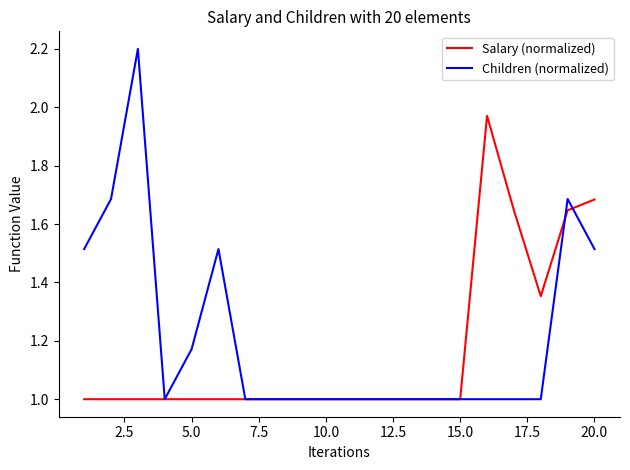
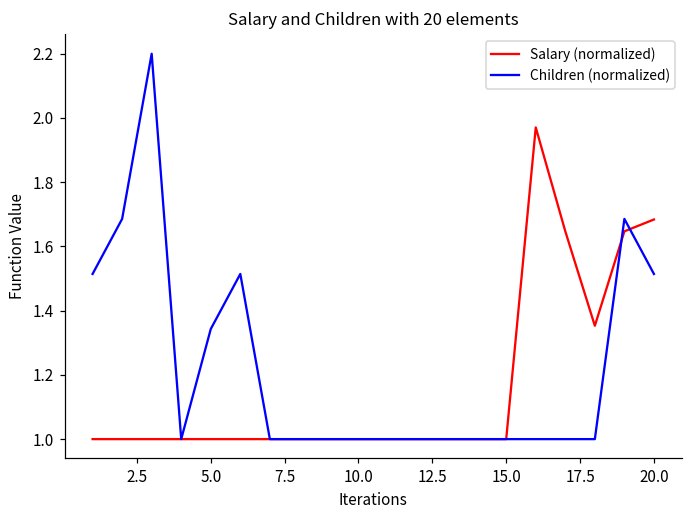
  {
    "Salary (normalized)": {
      "5.0": 1.00,
      "20.0": 1.68
    },
    "Children (normalized)": {
-     "5.0": 1.17,
+     "5.0": 1.34,
      "20.0": 1.51
    }
  }
